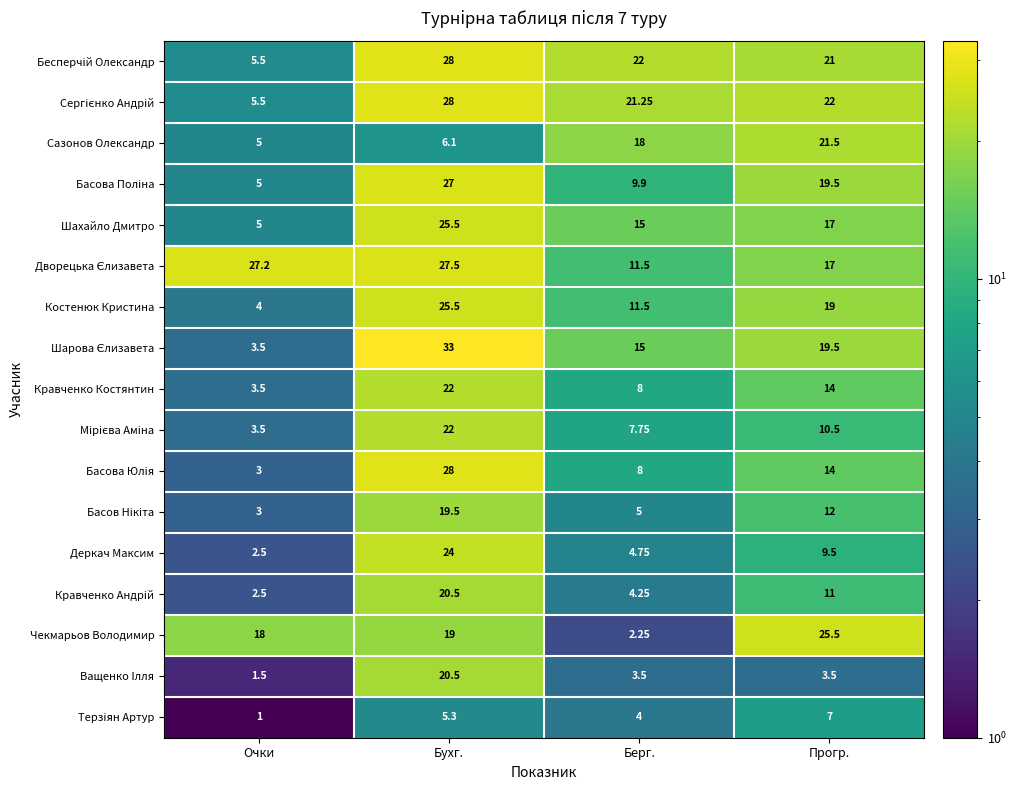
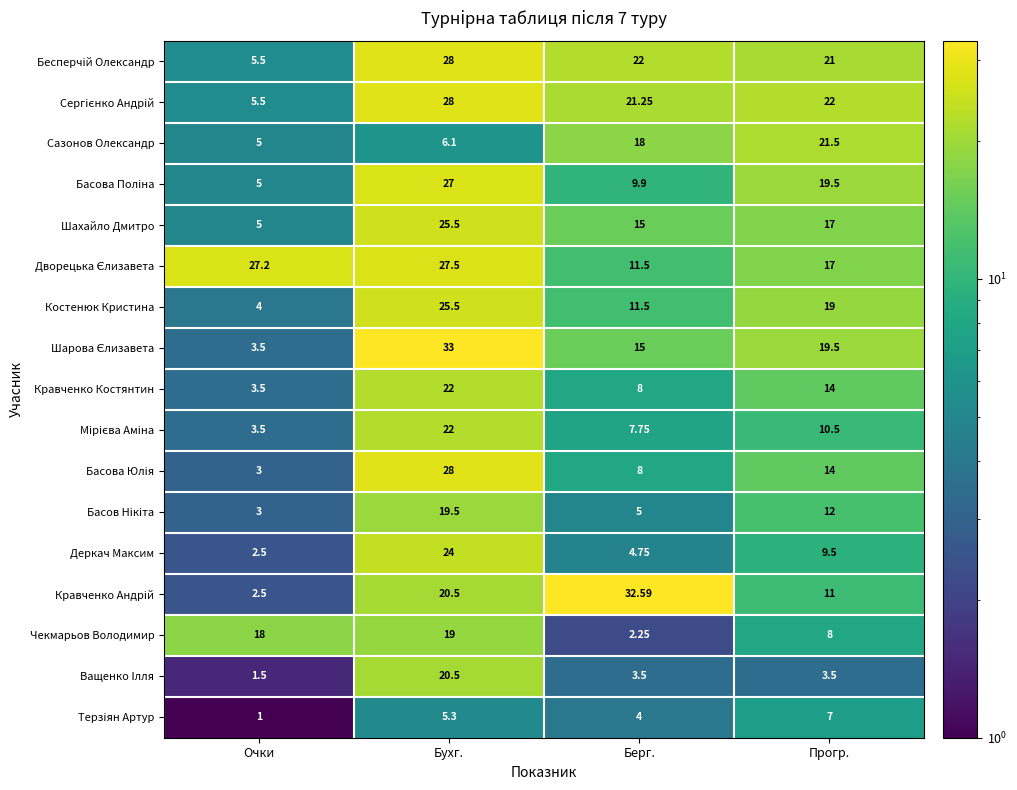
  {
    "Бесперчій Олександр": {
      "Очки": 5.5,
      "Бухг.": 28,
      "Берг.": 22,
      "Прогр.": 21
    },
    "Сергієнко Андрій": {
      "Очки": 5.5,
      "Бухг.": 28,
      "Берг.": 21.25,
      "Прогр.": 22
    },
    "Сазонов Олександр": {
      "Очки": 5,
      "Бухг.": 6.1,
      "Берг.": 18,
      "Прогр.": 21.5
    },
    "Басова Поліна": {
      "Очки": 5,
      "Бухг.": 27,
      "Берг.": 9.9,
      "Прогр.": 19.5
    },
    "Шахайло Дмитро": {
      "Очки": 5,
      "Бухг.": 25.5,
      "Берг.": 15,
      "Прогр.": 17
    },
    "Дворецька Єлизавета": {
      "Очки": 27.2,
      "Бухг.": 27.5,
      "Берг.": 11.5,
      "Прогр.": 17
    },
    "Костенюк Кристина": {
      "Очки": 4,
      "Бухг.": 25.5,
      "Берг.": 11.5,
      "Прогр.": 19
    },
    "Шарова Єлизавета": {
      "Очки": 3.5,
      "Бухг.": 33,
      "Берг.": 15,
      "Прогр.": 19.5
    },
    "Кравченко Костянтин": {
      "Очки": 3.5,
      "Бухг.": 22,
      "Берг.": 8,
      "Прогр.": 14
    },
    "Мірієва Аміна": {
      "Очки": 3.5,
      "Бухг.": 22,
      "Берг.": 7.75,
      "Прогр.": 10.5
    },
    "Басова Юлія": {
      "Очки": 3,
      "Бухг.": 28,
      "Берг.": 8,
      "Прогр.": 14
    },
    "Басов Нікіта": {
      "Очки": 3,
      "Бухг.": 19.5,
      "Берг.": 5,
      "Прогр.": 12
    },
    "Деркач Максим": {
      "Очки": 2.5,
      "Бухг.": 24,
      "Берг.": 4.75,
      "Прогр.": 9.5
    },
    "Кравченко Андрій": {
      "Очки": 2.5,
      "Бухг.": 20.5,
-     "Берг.": 4.25,
+     "Берг.": 32.59,
      "Прогр.": 11
    },
    "Чекмарьов Володимир": {
      "Очки": 18,
      "Бухг.": 19,
      "Берг.": 2.25,
-     "Прогр.": 25.5
+     "Прогр.": 8
    },
    "Ващенко Ілля": {
      "Очки": 1.5,
      "Бухг.": 20.5,
      "Берг.": 3.5,
      "Прогр.": 3.5
    },
    "Терзіян Артур": {
      "Очки": 1,
      "Бухг.": 5.3,
      "Берг.": 4,
      "Прогр.": 7
    }
  }
